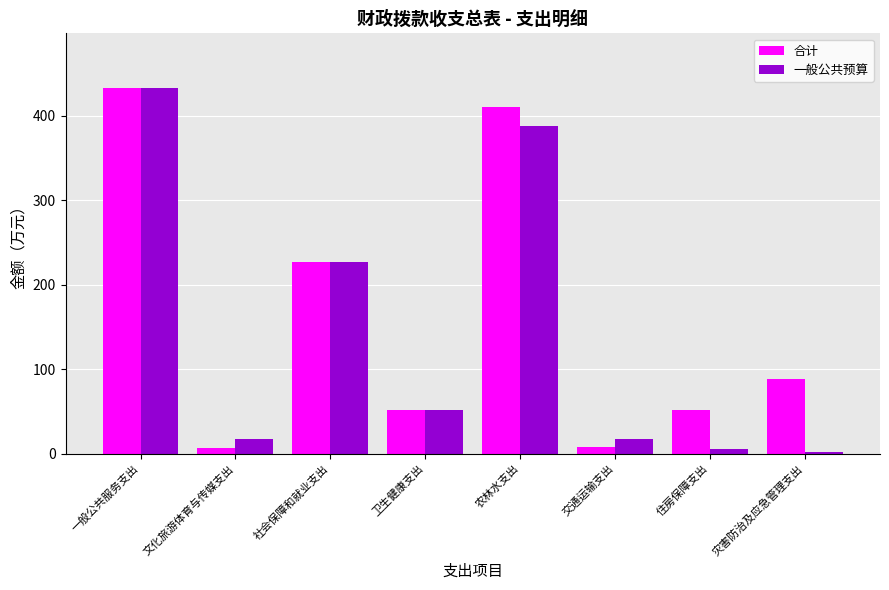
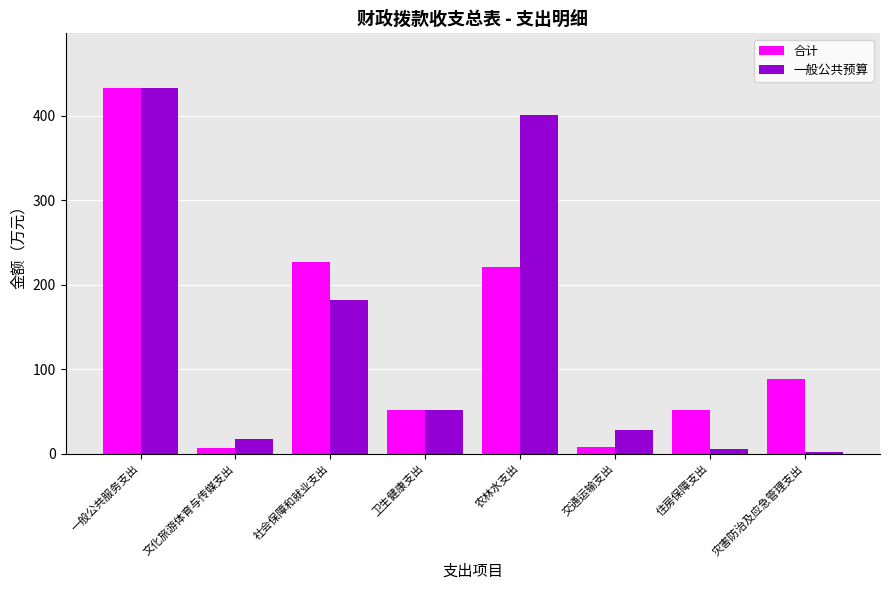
  {
    "合计": {
      "一般公共服务支出": 430,
      "文化旅游体育与传媒支出": 10,
      "社会保障和就业支出": 230,
      "卫生健康支出": 50,
-     "农林水支出": 410,
+     "农林水支出": 220,
      "交通运输支出": 10,
      "住房保障支出": 50,
      "灾害防治及应急管理支出": 90
    },
    "一般公共预算": {
      "一般公共服务支出": 430,
      "文化旅游体育与传媒支出": 20,
-     "社会保障和就业支出": 230,
+     "社会保障和就业支出": 180,
      "卫生健康支出": 50,
-     "农林水支出": 390,
-     "交通运输支出": 20,
+     "农林水支出": 400,
+     "交通运输支出": 30,
      "住房保障支出": 10
    }
  }
